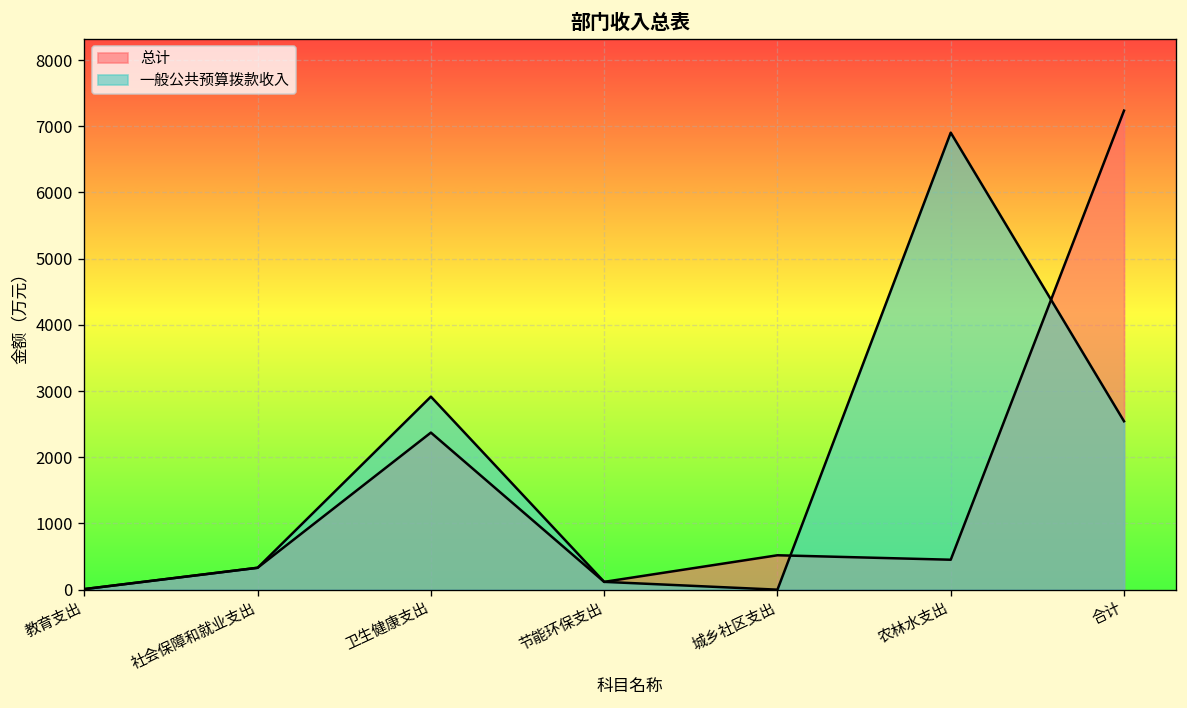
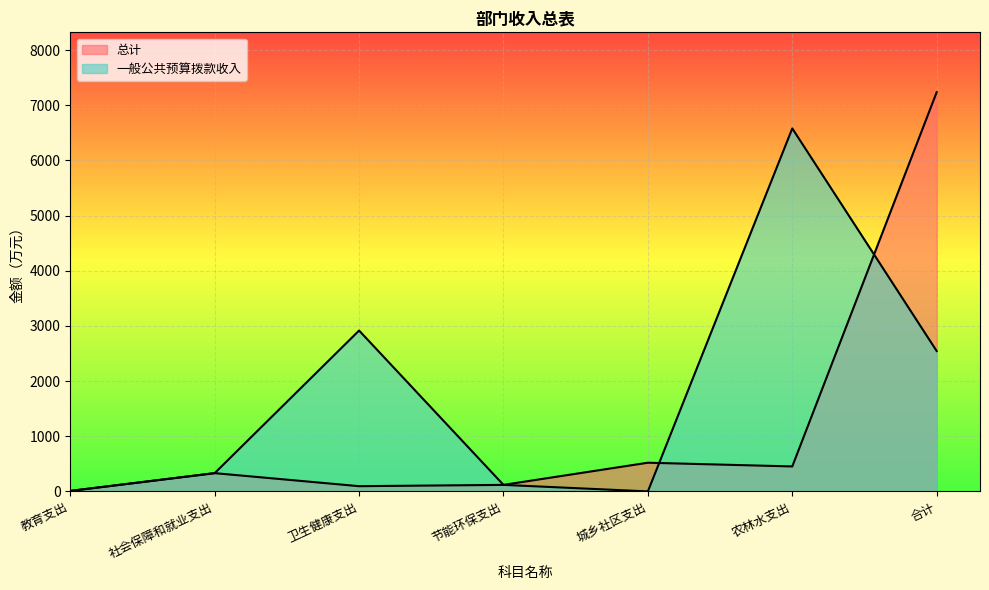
  {
    "总计": {
-     "卫生健康支出": 2400,
+     "卫生健康支出": 100,
      "城乡社区支出": 500,
      "农林水支出": 500,
      "合计": 7200
    },
    "一般公共预算拨款收入": {
      "卫生健康支出": 2900,
      "城乡社区支出": 0,
-     "农林水支出": 6900,
+     "农林水支出": 6600,
      "合计": 2500
    }
  }
